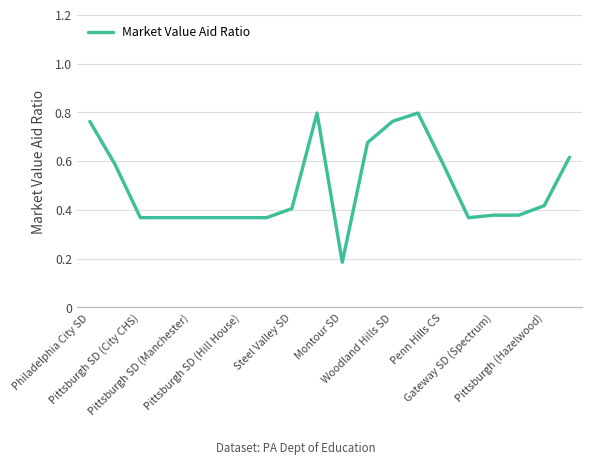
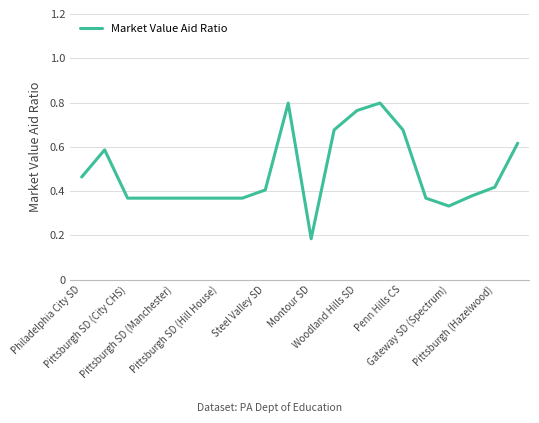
  {
-   "Philadelphia City SD": 0.76,
+   "Philadelphia City SD": 0.46,
    "Pittsburgh SD (City CHS)": 0.37,
    "Pittsburgh SD (Manchester)": 0.37,
    "Pittsburgh SD (Hill House)": 0.37,
    "Steel Valley SD": 0.41,
    "Montour SD": 0.18,
    "Woodland Hills SD": 0.76,
-   "Penn Hills CS": 0.59,
-   "Gateway SD (Spectrum)": 0.38,
+   "Penn Hills CS": 0.68,
+   "Gateway SD (Spectrum)": 0.33,
    "Pittsburgh (Hazelwood)": 0.42
  }
